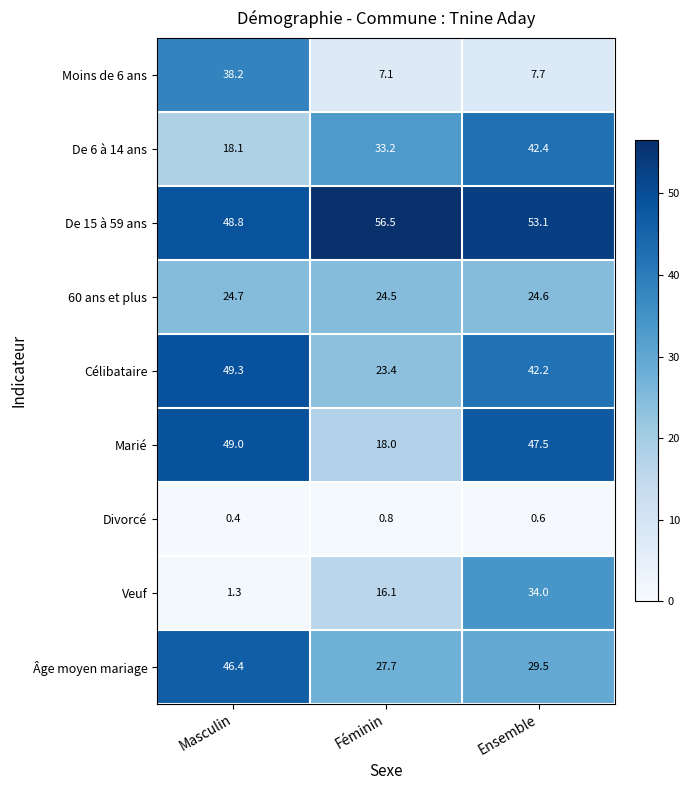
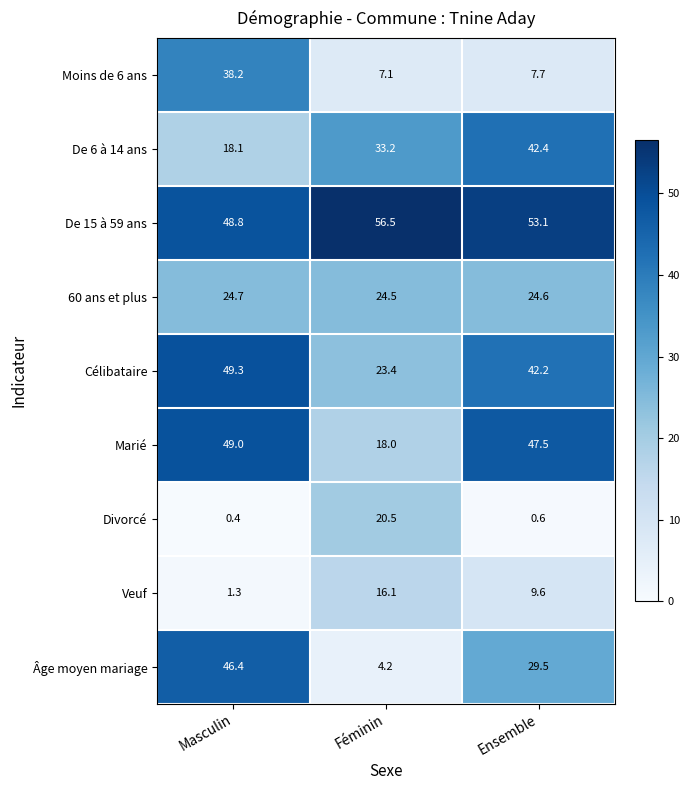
  {
    "Moins de 6 ans": {
      "Masculin": 38.2,
      "Féminin": 7.1,
      "Ensemble": 7.7
    },
    "De 6 à 14 ans": {
      "Masculin": 18.1,
      "Féminin": 33.2,
      "Ensemble": 42.4
    },
    "De 15 à 59 ans": {
      "Masculin": 48.8,
      "Féminin": 56.5,
      "Ensemble": 53.1
    },
    "60 ans et plus": {
      "Masculin": 24.7,
      "Féminin": 24.5,
      "Ensemble": 24.6
    },
    "Célibataire": {
      "Masculin": 49.3,
      "Féminin": 23.4,
      "Ensemble": 42.2
    },
    "Marié": {
      "Masculin": 49.0,
      "Féminin": 18.0,
      "Ensemble": 47.5
    },
    "Divorcé": {
      "Masculin": 0.4,
-     "Féminin": 0.8,
+     "Féminin": 20.5,
      "Ensemble": 0.6
    },
    "Veuf": {
      "Masculin": 1.3,
      "Féminin": 16.1,
-     "Ensemble": 34.0
+     "Ensemble": 9.6
    },
    "Âge moyen mariage": {
      "Masculin": 46.4,
-     "Féminin": 27.7,
+     "Féminin": 4.2,
      "Ensemble": 29.5
    }
  }
